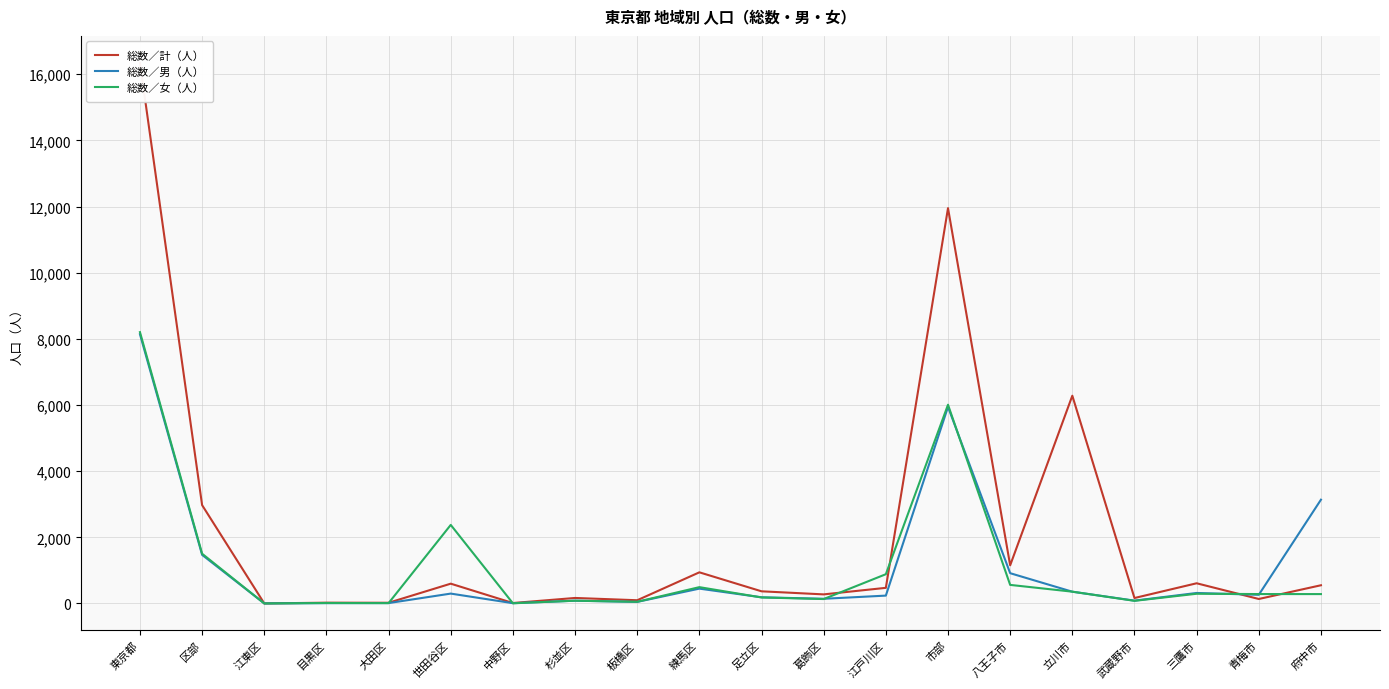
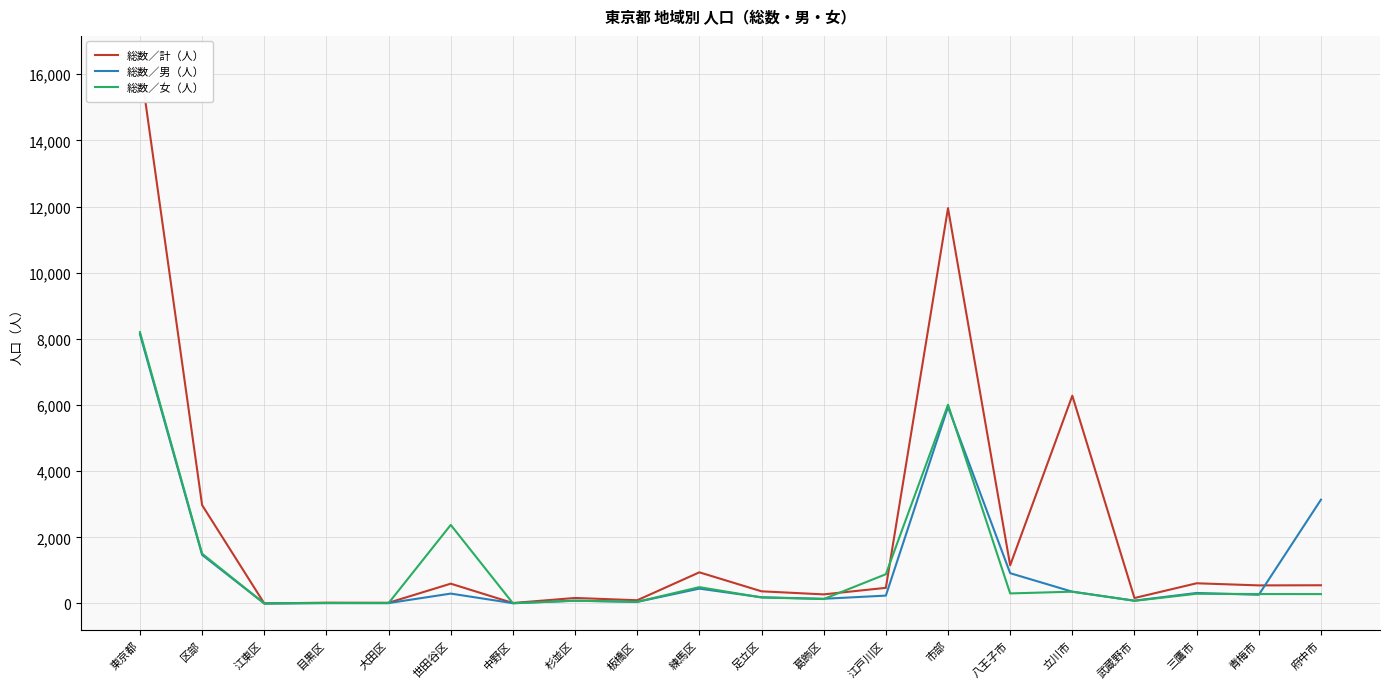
  {
    "総数／計（人）": {
      "区部": "3,000",
      "世田谷区": "600",
      "杉並区": "200",
      "練馬区": "900",
      "足立区": "400",
      "葛飾区": "300",
      "江戸川区": "500",
      "市部": "12,000",
      "八王子市": "1,200",
      "立川市": "6,300",
      "武蔵野市": "200",
      "三鷹市": "600",
-     "青梅市": "100",
+     "青梅市": "500",
      "府中市": "600"
    },
    "総数／男（人）": {
      "世田谷区": "300",
      "江戸川区": "200",
      "八王子市": "900",
      "府中市": "3,100"
    },
    "総数／女（人）": {
      "世田谷区": "2,400",
      "江戸川区": "900",
-     "八王子市": "600",
+     "八王子市": "300",
      "府中市": "300"
    }
  }
